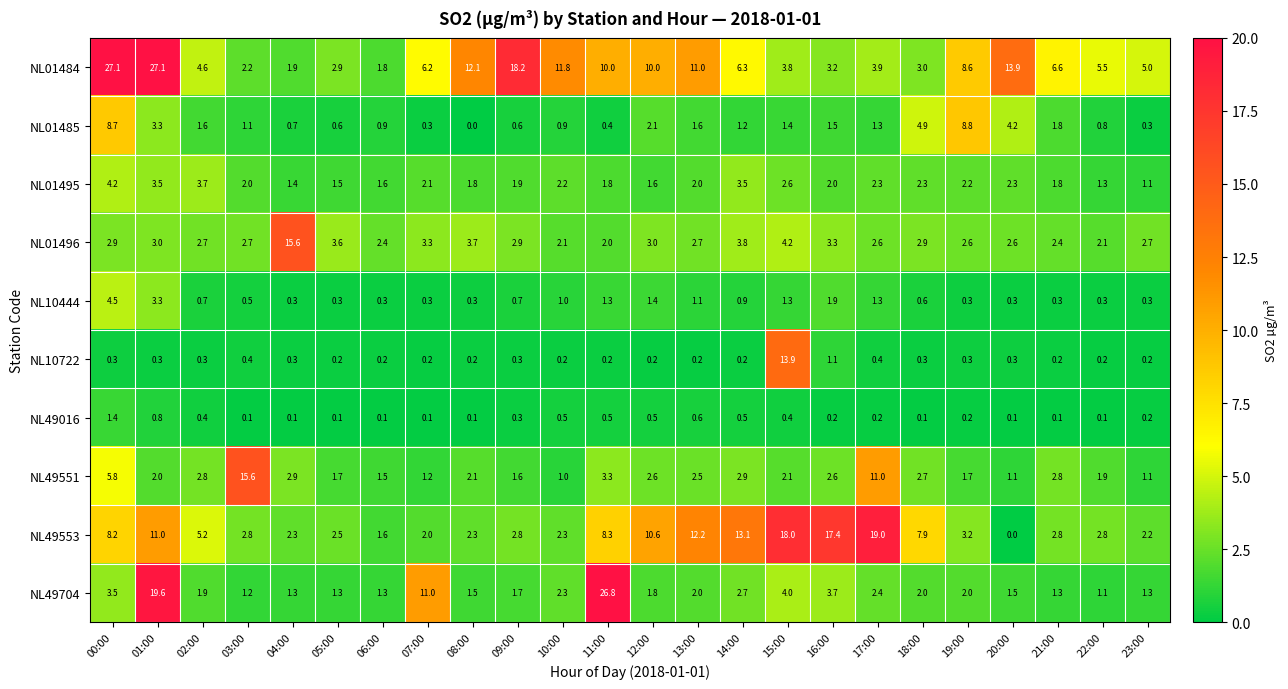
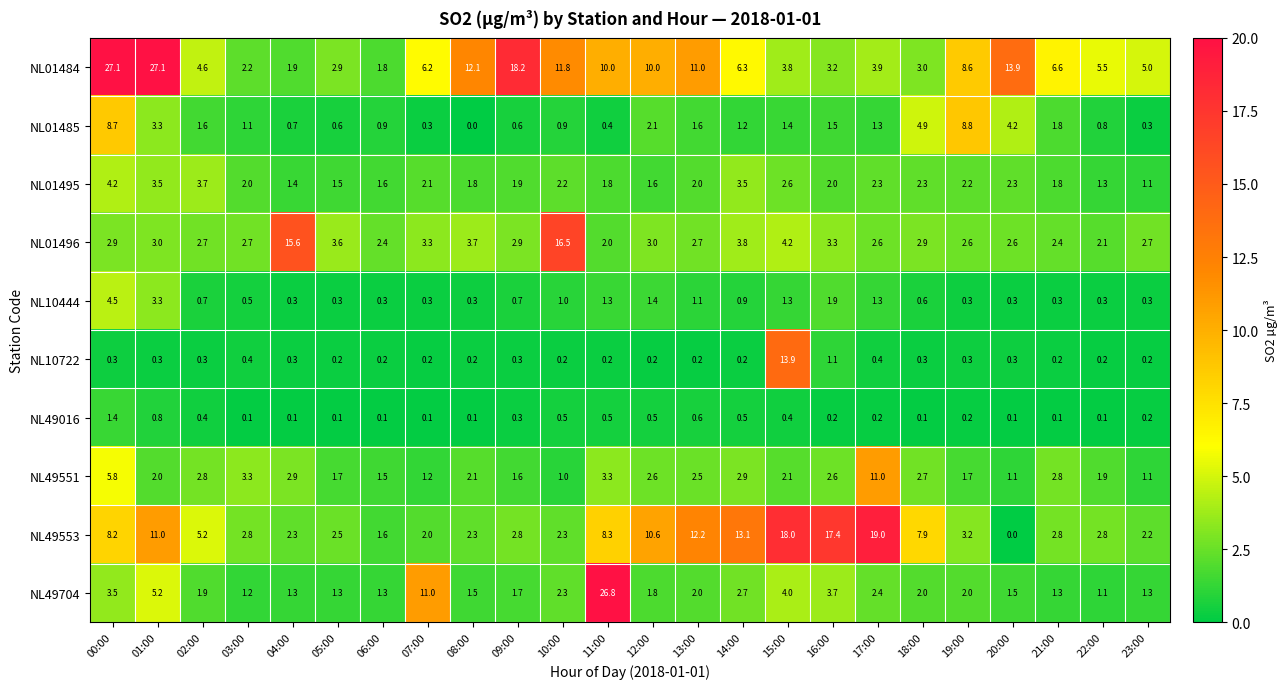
  {
    "NL01496": {
      "00:00": 2.9,
      "01:00": 3.0,
      "02:00": 2.7,
      "03:00": 2.7,
      "04:00": 15.6,
      "05:00": 3.6,
      "06:00": 2.4,
      "07:00": 3.3,
      "08:00": 3.7,
      "09:00": 2.9,
-     "10:00": 2.1,
+     "10:00": 16.5,
      "11:00": 2.0,
      "12:00": 3.0,
      "13:00": 2.7,
      "14:00": 3.8,
      "15:00": 4.2,
      "16:00": 3.3,
      "17:00": 2.6,
      "18:00": 2.9,
      "19:00": 2.6,
      "20:00": 2.6,
      "21:00": 2.4,
      "22:00": 2.1,
      "23:00": 2.7
    },
    "NL49551": {
      "00:00": 5.8,
      "01:00": 2.0,
      "02:00": 2.8,
-     "03:00": 15.6,
+     "03:00": 3.3,
      "04:00": 2.9,
      "05:00": 1.7,
      "06:00": 1.5,
      "07:00": 1.2,
      "08:00": 2.1,
      "09:00": 1.6,
      "10:00": 1.0,
      "11:00": 3.3,
      "12:00": 2.6,
      "13:00": 2.5,
      "14:00": 2.9,
      "15:00": 2.1,
      "16:00": 2.6,
      "17:00": 11.0,
      "18:00": 2.7,
      "19:00": 1.7,
      "20:00": 1.1,
      "21:00": 2.8,
      "22:00": 1.9,
      "23:00": 1.1
    },
    "NL49704": {
      "00:00": 3.5,
-     "01:00": 19.6,
+     "01:00": 5.2,
      "02:00": 1.9,
      "03:00": 1.2,
      "04:00": 1.3,
      "05:00": 1.3,
      "06:00": 1.3,
      "07:00": 11.0,
      "08:00": 1.5,
      "09:00": 1.7,
      "10:00": 2.3,
      "11:00": 26.8,
      "12:00": 1.8,
      "13:00": 2.0,
      "14:00": 2.7,
      "15:00": 4.0,
      "16:00": 3.7,
      "17:00": 2.4,
      "18:00": 2.0,
      "19:00": 2.0,
      "20:00": 1.5,
      "21:00": 1.3,
      "22:00": 1.1,
      "23:00": 1.3
    }
  }
